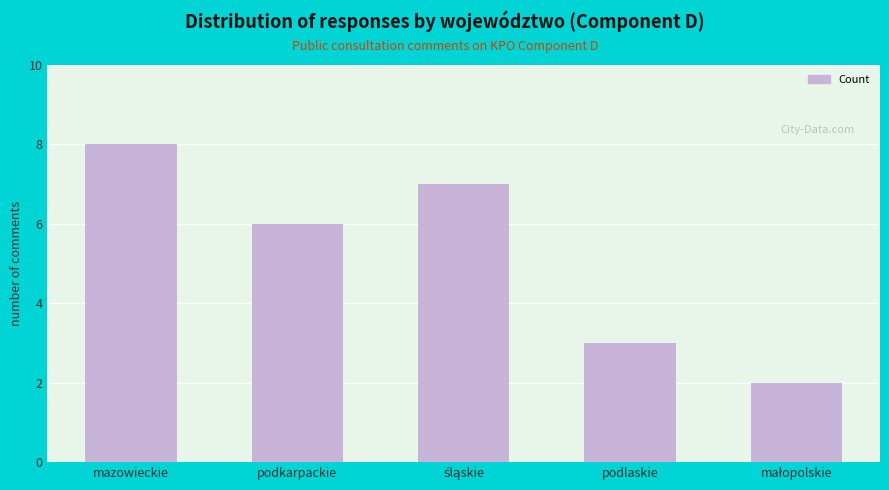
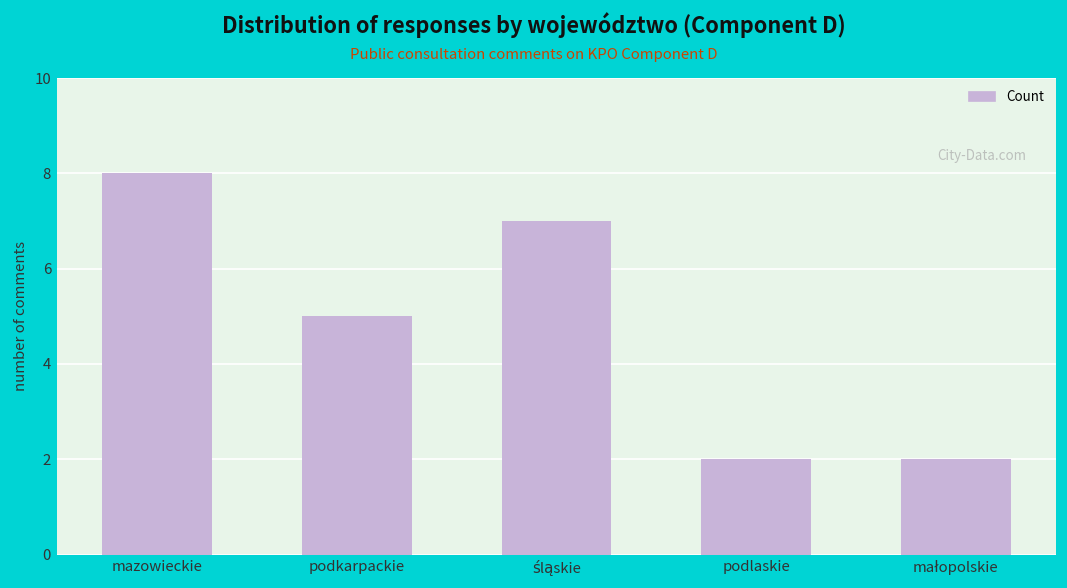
  {
    "mazowieckie": 8,
-   "podkarpackie": 6,
+   "podkarpackie": 5,
    "śląskie": 7,
-   "podlaskie": 3,
+   "podlaskie": 2,
    "małopolskie": 2
  }
